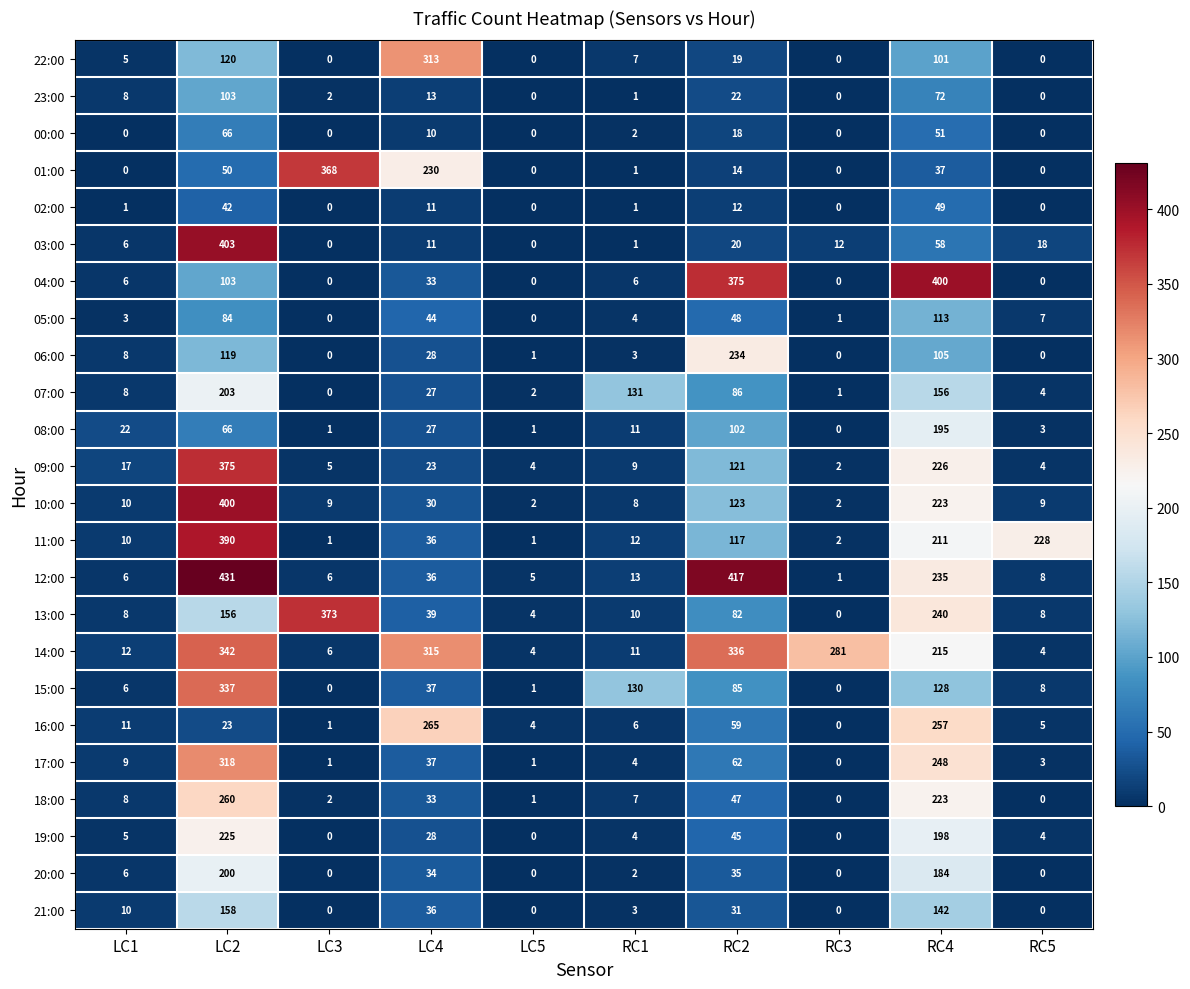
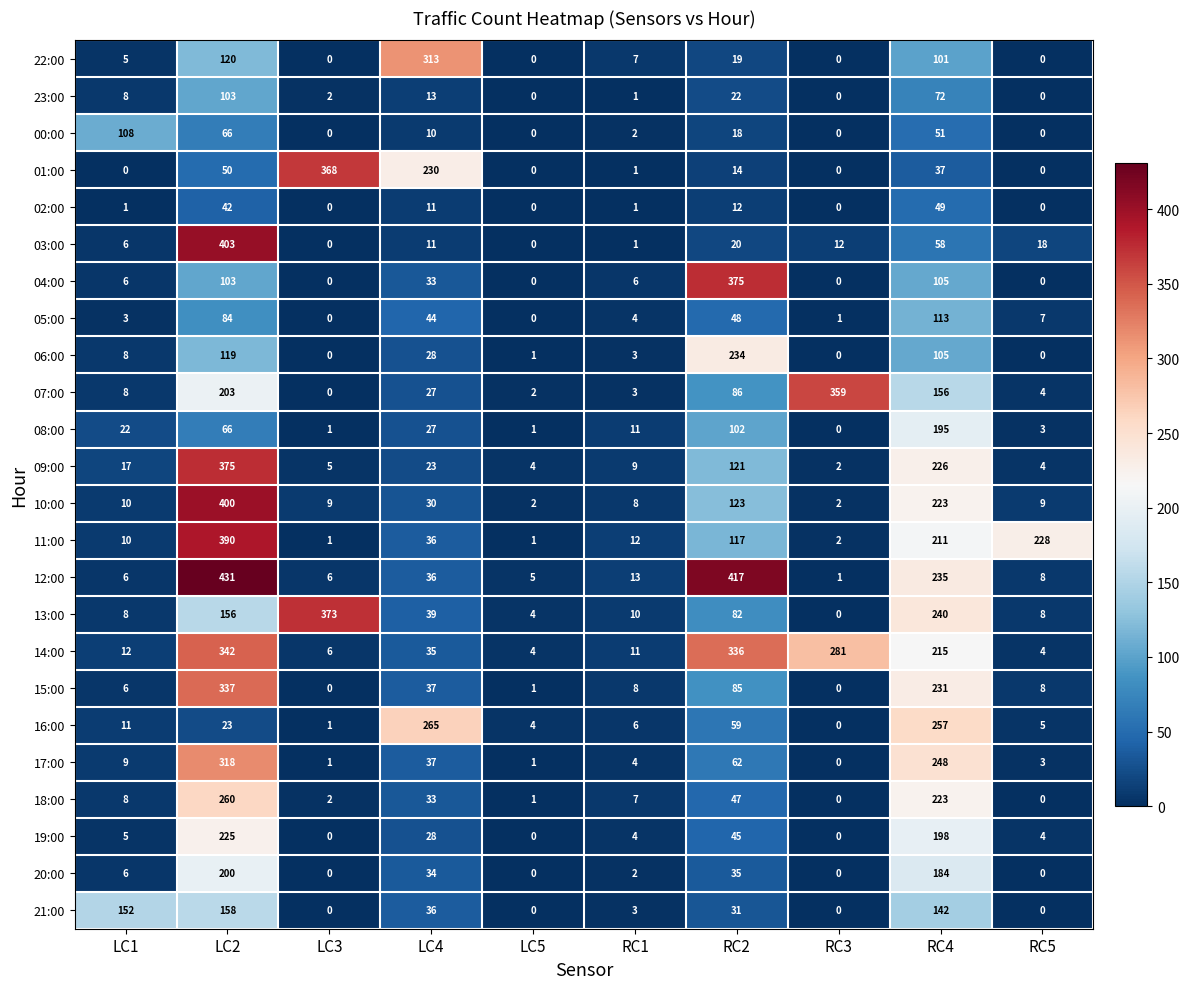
  {
    "00:00": {
-     "LC1": 0,
+     "LC1": 108,
      "LC2": 66,
      "LC3": 0,
      "LC4": 10,
      "LC5": 0,
      "RC1": 2,
      "RC2": 18,
      "RC3": 0,
      "RC4": 51,
      "RC5": 0
    },
    "04:00": {
      "LC1": 6,
      "LC2": 103,
      "LC3": 0,
      "LC4": 33,
      "LC5": 0,
      "RC1": 6,
      "RC2": 375,
      "RC3": 0,
-     "RC4": 400,
+     "RC4": 105,
      "RC5": 0
    },
    "07:00": {
      "LC1": 8,
      "LC2": 203,
      "LC3": 0,
      "LC4": 27,
      "LC5": 2,
-     "RC1": 131,
+     "RC1": 3,
      "RC2": 86,
-     "RC3": 1,
+     "RC3": 359,
      "RC4": 156,
      "RC5": 4
    },
    "14:00": {
      "LC1": 12,
      "LC2": 342,
      "LC3": 6,
-     "LC4": 315,
+     "LC4": 35,
      "LC5": 4,
      "RC1": 11,
      "RC2": 336,
      "RC3": 281,
      "RC4": 215,
      "RC5": 4
    },
    "15:00": {
      "LC1": 6,
      "LC2": 337,
      "LC3": 0,
      "LC4": 37,
      "LC5": 1,
-     "RC1": 130,
+     "RC1": 8,
      "RC2": 85,
      "RC3": 0,
-     "RC4": 128,
+     "RC4": 231,
      "RC5": 8
    },
    "21:00": {
-     "LC1": 10,
+     "LC1": 152,
      "LC2": 158,
      "LC3": 0,
      "LC4": 36,
      "LC5": 0,
      "RC1": 3,
      "RC2": 31,
      "RC3": 0,
      "RC4": 142,
      "RC5": 0
    }
  }
